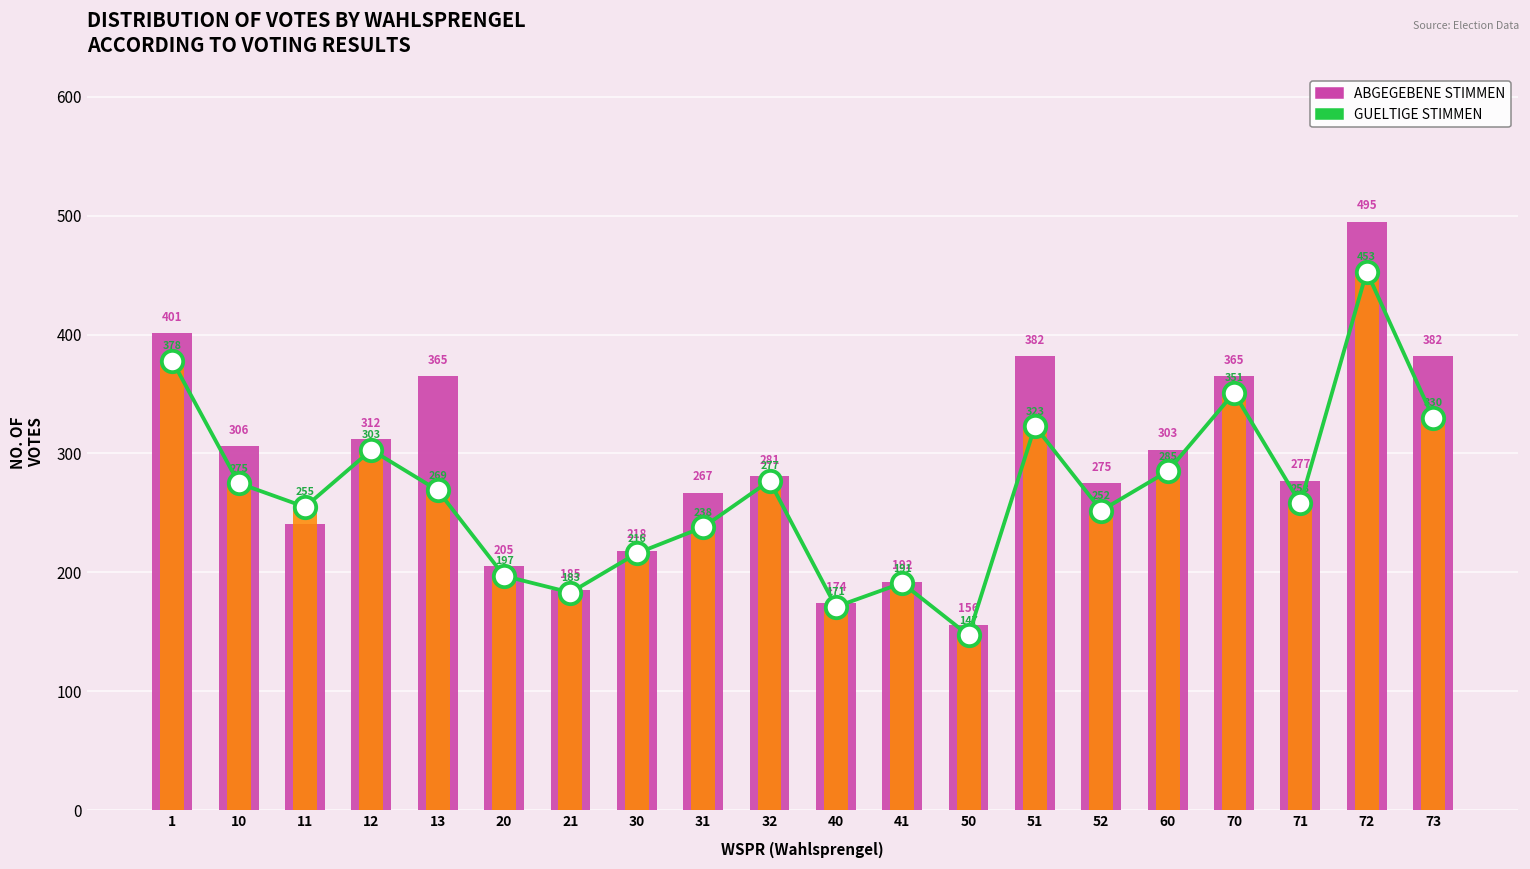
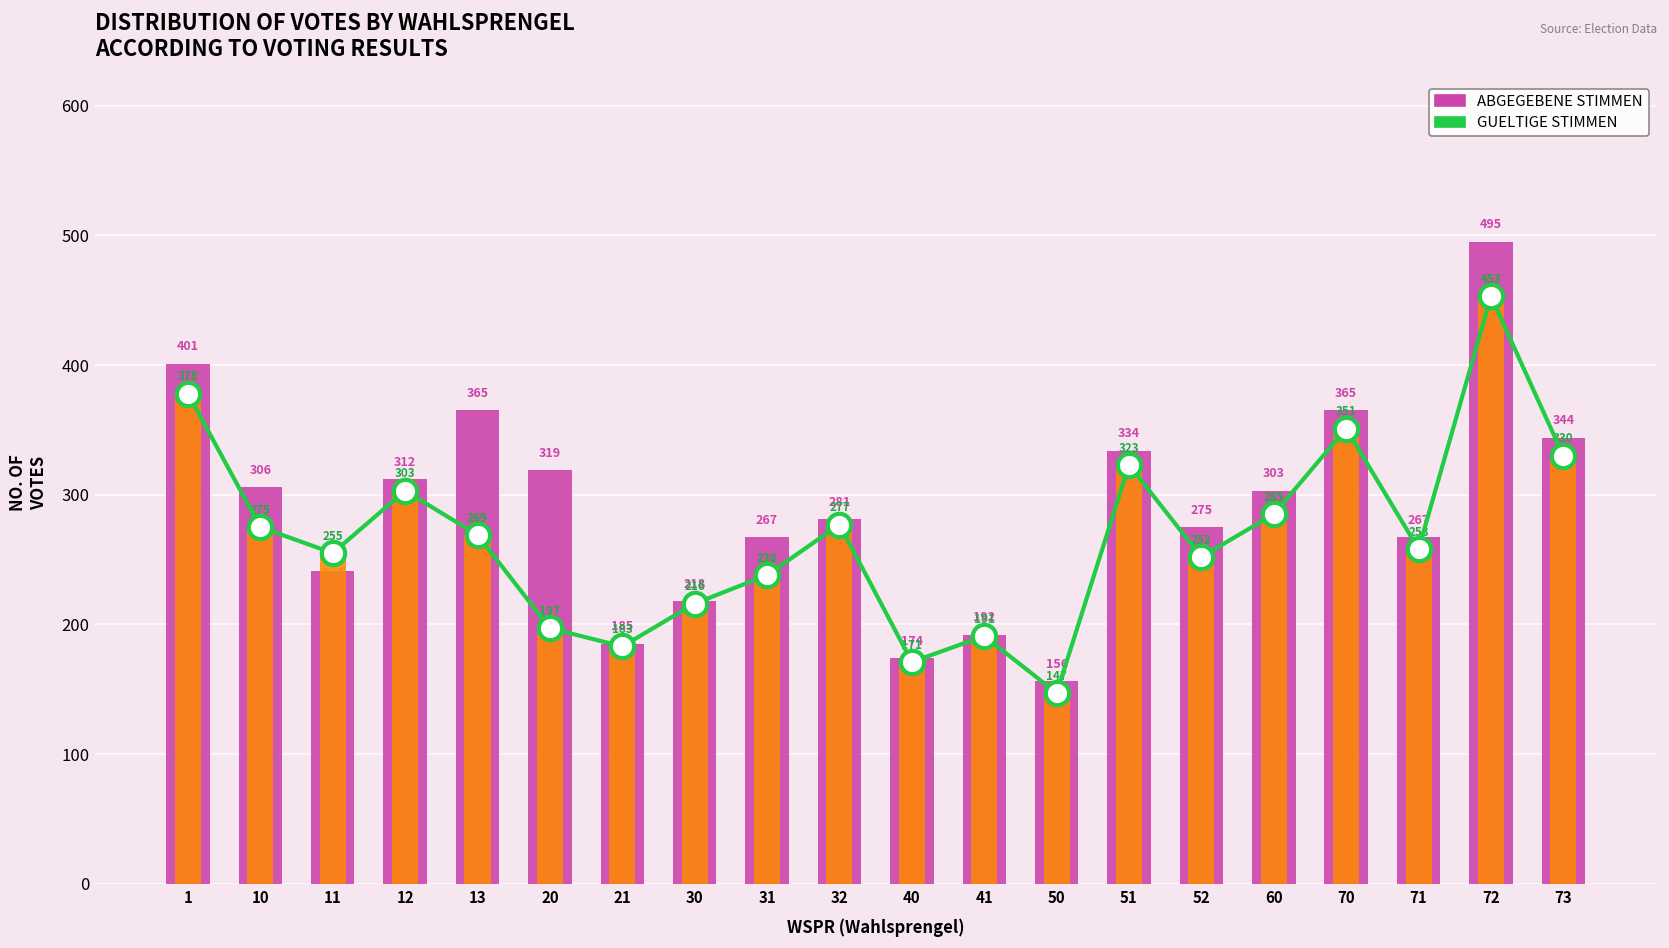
  {
    "ABGEGEBENE STIMMEN": {
      "1": 401,
      "10": 306,
      "12": 312,
      "13": 365,
-     "20": 205,
+     "20": 319,
      "31": 267,
      "50": 156,
-     "51": 382,
+     "51": 334,
      "52": 275,
      "60": 303,
      "70": 365,
-     "71": 277,
+     "71": 267,
      "72": 495,
-     "73": 382
+     "73": 344
    }
  }
